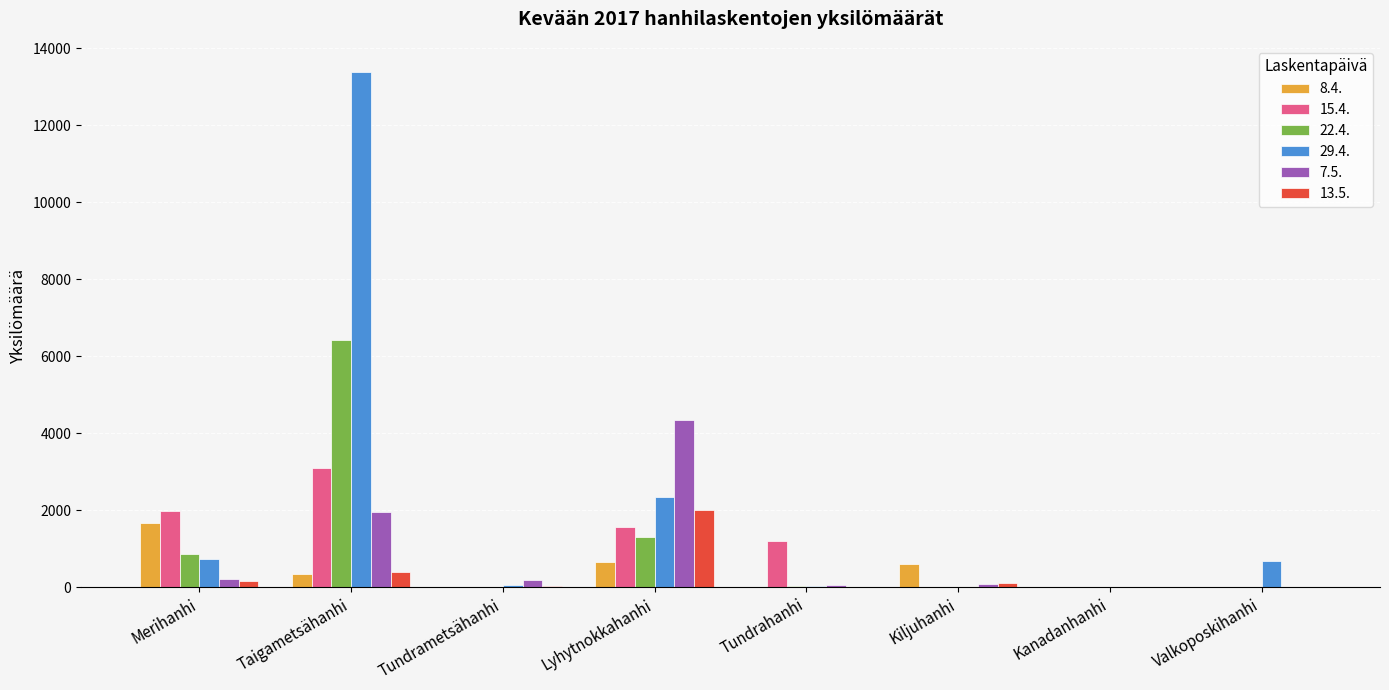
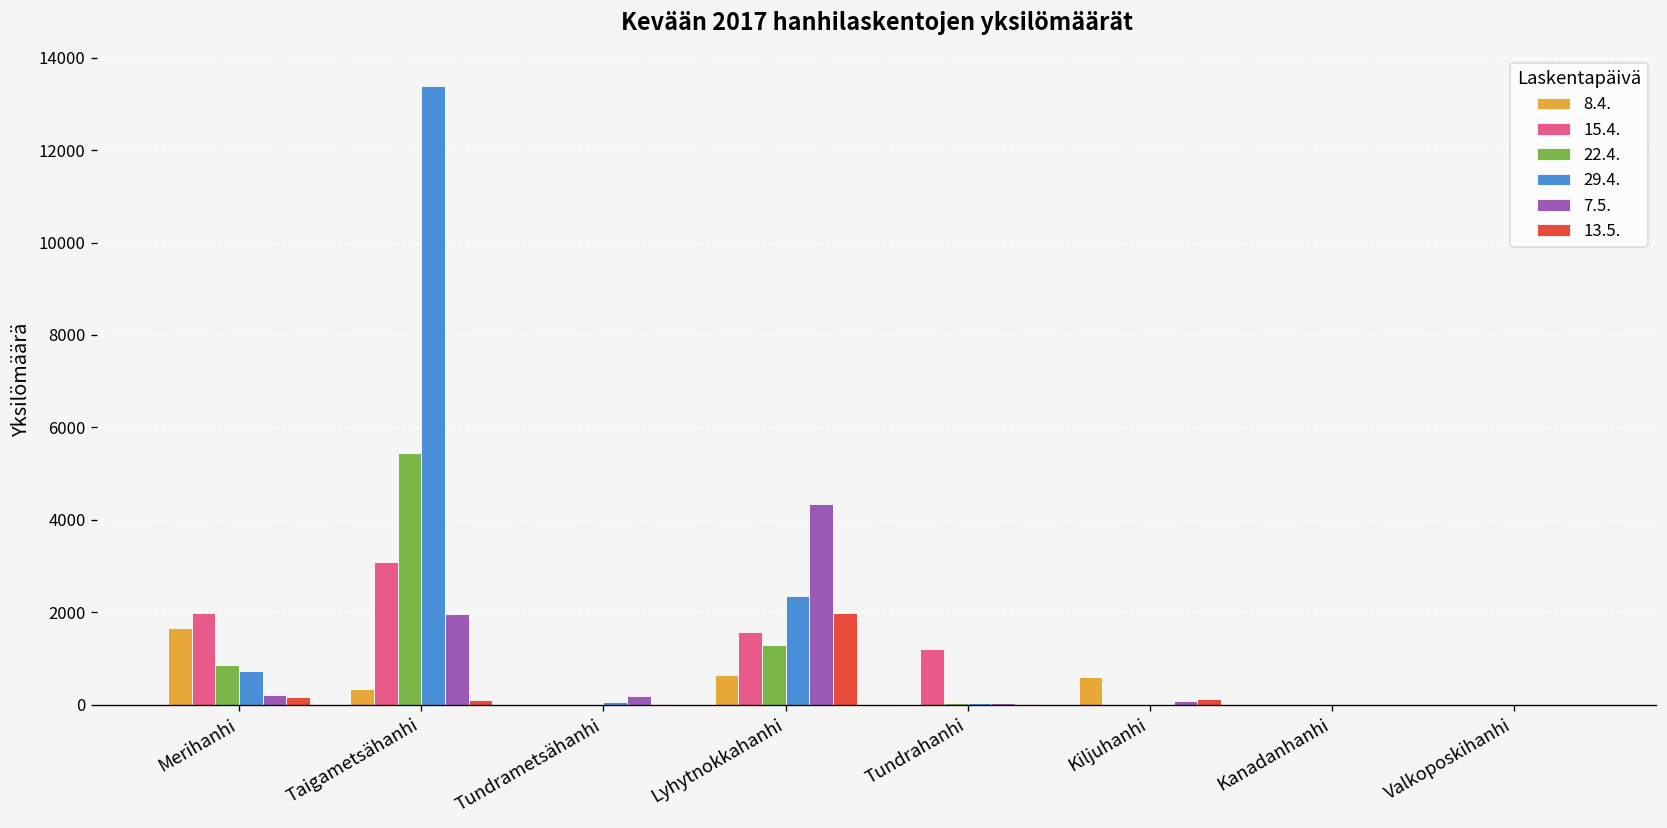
  {
    "8.4.": {
      "Merihanhi": 1700,
      "Taigametsähanhi": 300,
      "Tundrametsähanhi": 0,
      "Lyhytnokkahanhi": 700,
      "Kiljuhanhi": 600,
      "Valkoposkihanhi": 0
    },
    "15.4.": {
      "Merihanhi": 2000,
      "Taigametsähanhi": 3100,
      "Tundrametsähanhi": 0,
      "Lyhytnokkahanhi": 1600,
      "Tundrahanhi": 1200,
      "Kiljuhanhi": 0,
      "Valkoposkihanhi": 0
    },
    "22.4.": {
      "Merihanhi": 900,
-     "Taigametsähanhi": 6400,
+     "Taigametsähanhi": 5400,
      "Tundrametsähanhi": 0,
      "Lyhytnokkahanhi": 1300,
      "Kiljuhanhi": 0,
      "Valkoposkihanhi": 0
    },
    "29.4.": {
      "Merihanhi": 700,
      "Taigametsähanhi": 13400,
      "Lyhytnokkahanhi": 2300,
      "Kiljuhanhi": 0,
-     "Valkoposkihanhi": 700
+     "Valkoposkihanhi": 0
    },
    "7.5.": {
      "Merihanhi": 200,
      "Taigametsähanhi": 2000,
      "Tundrametsähanhi": 200,
      "Lyhytnokkahanhi": 4300,
      "Kiljuhanhi": 100,
      "Valkoposkihanhi": 0
    },
    "13.5.": {
      "Merihanhi": 200,
-     "Taigametsähanhi": 400,
+     "Taigametsähanhi": 100,
      "Lyhytnokkahanhi": 2000,
      "Kiljuhanhi": 100,
      "Kanadanhanhi": 0
    }
  }
